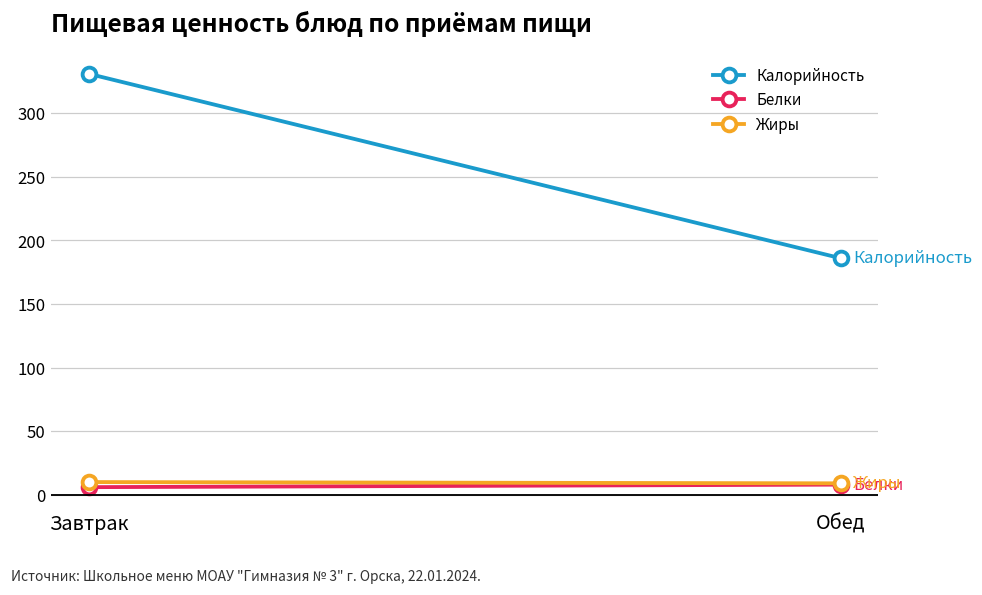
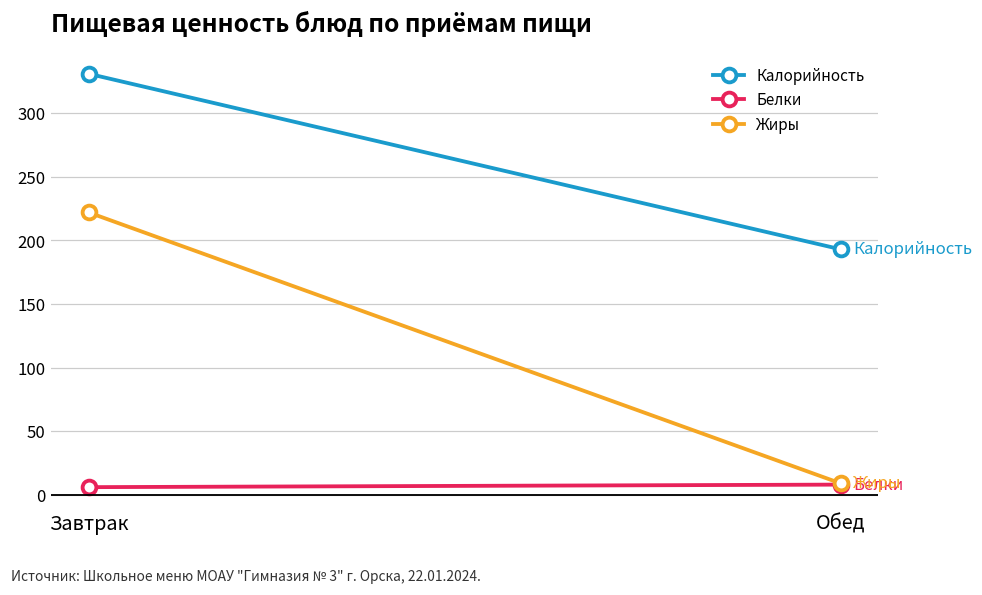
  {
    "Калорийность": {
      "Завтрак": 331,
-     "Обед": 186
+     "Обед": 193
    },
    "Белки": {
      "Завтрак": 6
    },
    "Жиры": {
-     "Завтрак": 10
+     "Завтрак": 222
    }
  }
